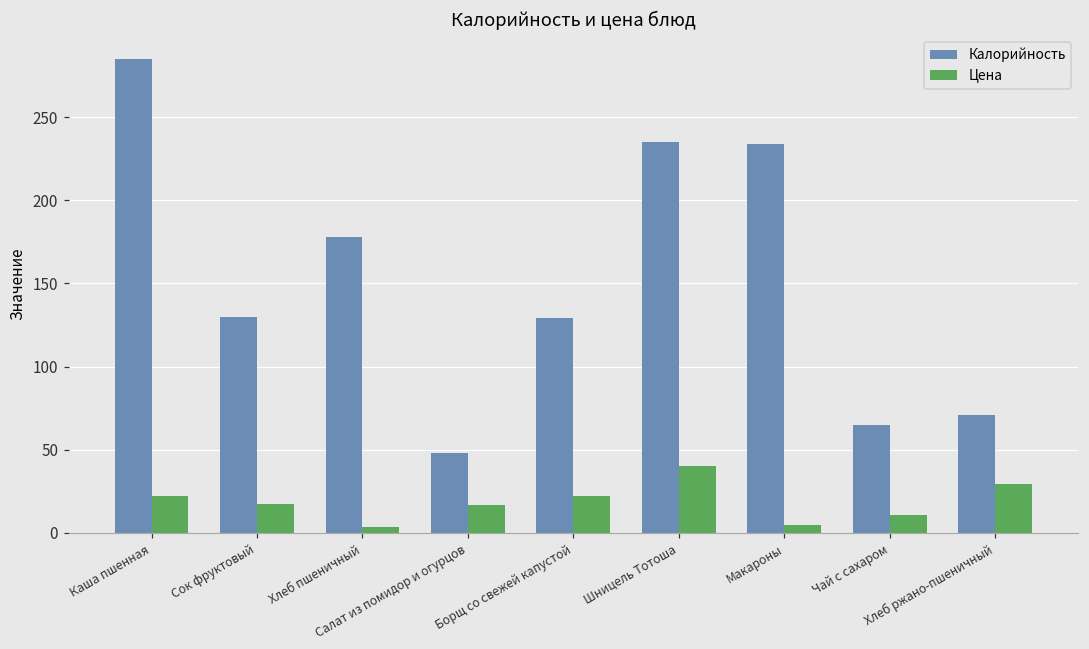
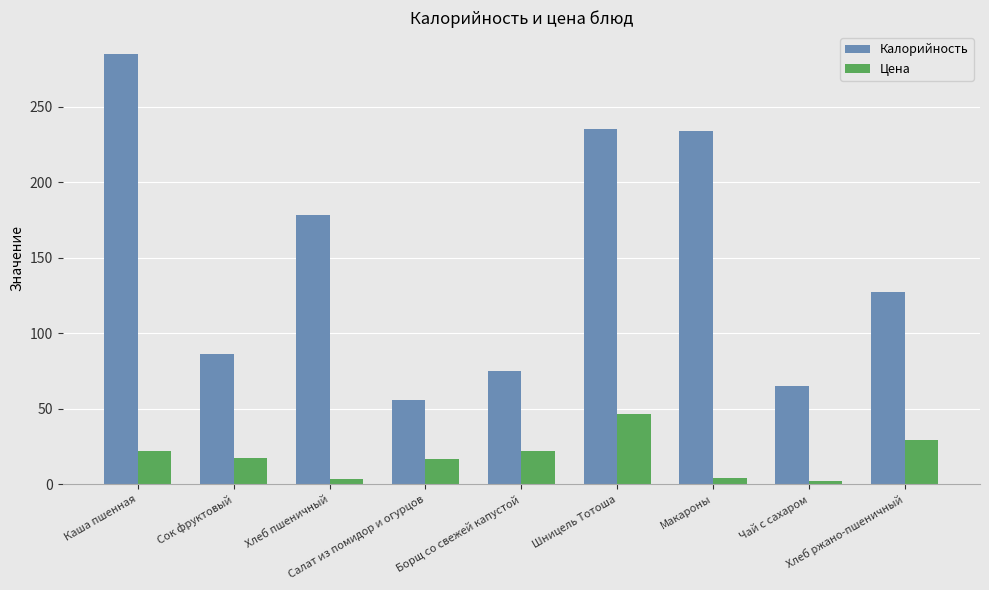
  {
    "Калорийность": {
      "Каша пшенная": 285,
-     "Сок фруктовый": 130,
+     "Сок фруктовый": 86,
      "Хлеб пшеничный": 178,
-     "Салат из помидор и огурцов": 48,
-     "Борщ со свежей капустой": 129,
+     "Салат из помидор и огурцов": 56,
+     "Борщ со свежей капустой": 75,
      "Шницель Тотоша": 235,
      "Макароны": 234,
      "Чай с сахаром": 65,
-     "Хлеб ржано-пшеничный": 71
+     "Хлеб ржано-пшеничный": 127
    },
    "Цена": {
      "Каша пшенная": 22,
      "Сок фруктовый": 18,
      "Хлеб пшеничный": 4,
      "Салат из помидор и огурцов": 17,
      "Борщ со свежей капустой": 22,
-     "Шницель Тотоша": 40,
+     "Шницель Тотоша": 47,
      "Макароны": 5,
-     "Чай с сахаром": 11,
+     "Чай с сахаром": 2,
      "Хлеб ржано-пшеничный": 29
    }
  }
